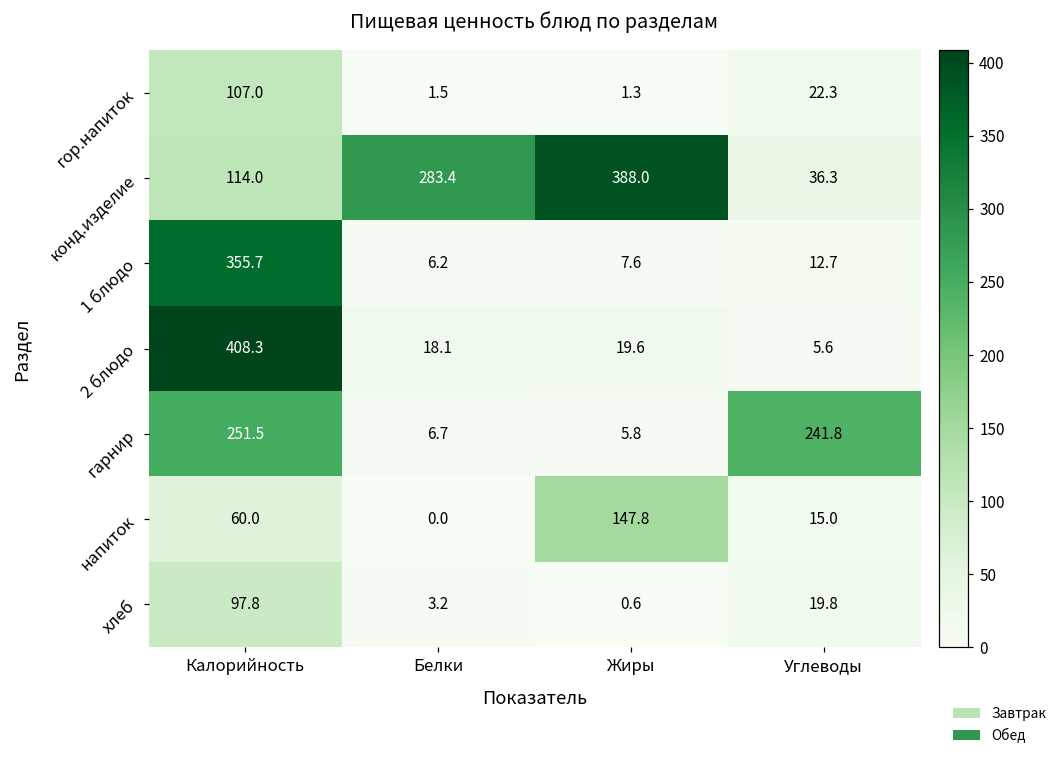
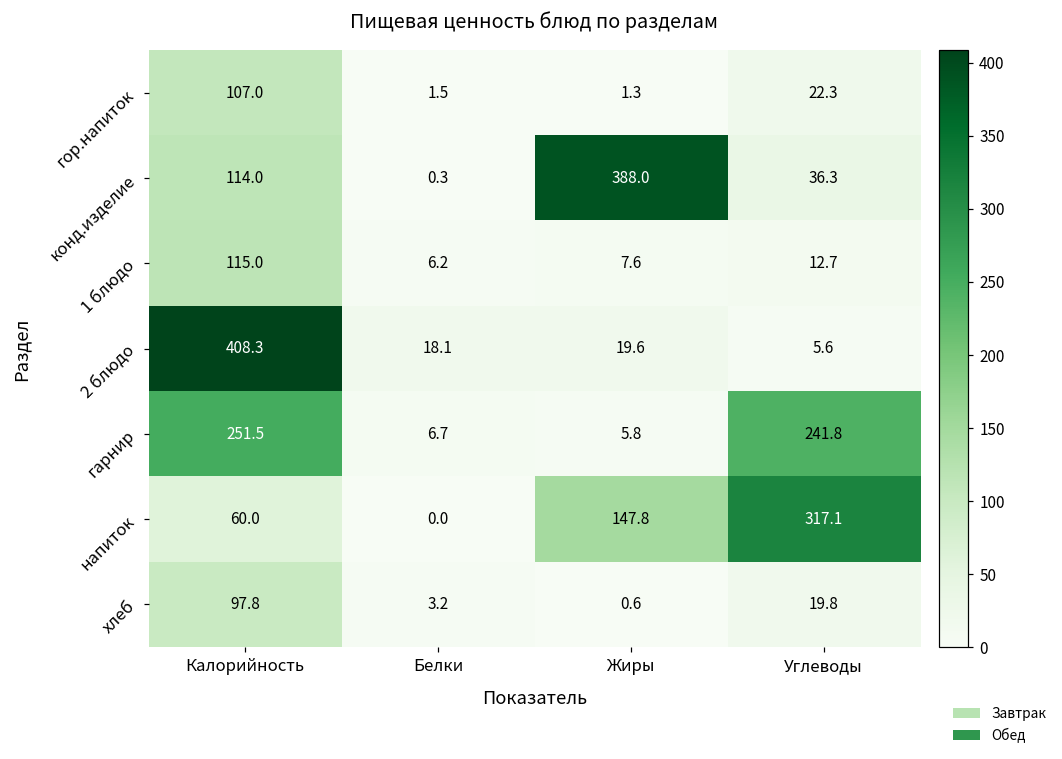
  {
    "гор.напиток": {
      "Калорийность": 107.0,
      "Белки": 1.5,
      "Жиры": 1.3,
      "Углеводы": 22.3
    },
    "конд.изделие": {
      "Калорийность": 114.0,
-     "Белки": 283.4,
+     "Белки": 0.3,
      "Жиры": 388.0,
      "Углеводы": 36.3
    },
    "1 блюдо": {
-     "Калорийность": 355.7,
+     "Калорийность": 115.0,
      "Белки": 6.2,
      "Жиры": 7.6,
      "Углеводы": 12.7
    },
    "2 блюдо": {
      "Калорийность": 408.3,
      "Белки": 18.1,
      "Жиры": 19.6,
      "Углеводы": 5.6
    },
    "гарнир": {
      "Калорийность": 251.5,
      "Белки": 6.7,
      "Жиры": 5.8,
      "Углеводы": 241.8
    },
    "напиток": {
      "Калорийность": 60.0,
      "Белки": 0.0,
      "Жиры": 147.8,
-     "Углеводы": 15.0
+     "Углеводы": 317.1
    },
    "хлеб": {
      "Калорийность": 97.8,
      "Белки": 3.2,
      "Жиры": 0.6,
      "Углеводы": 19.8
    }
  }
